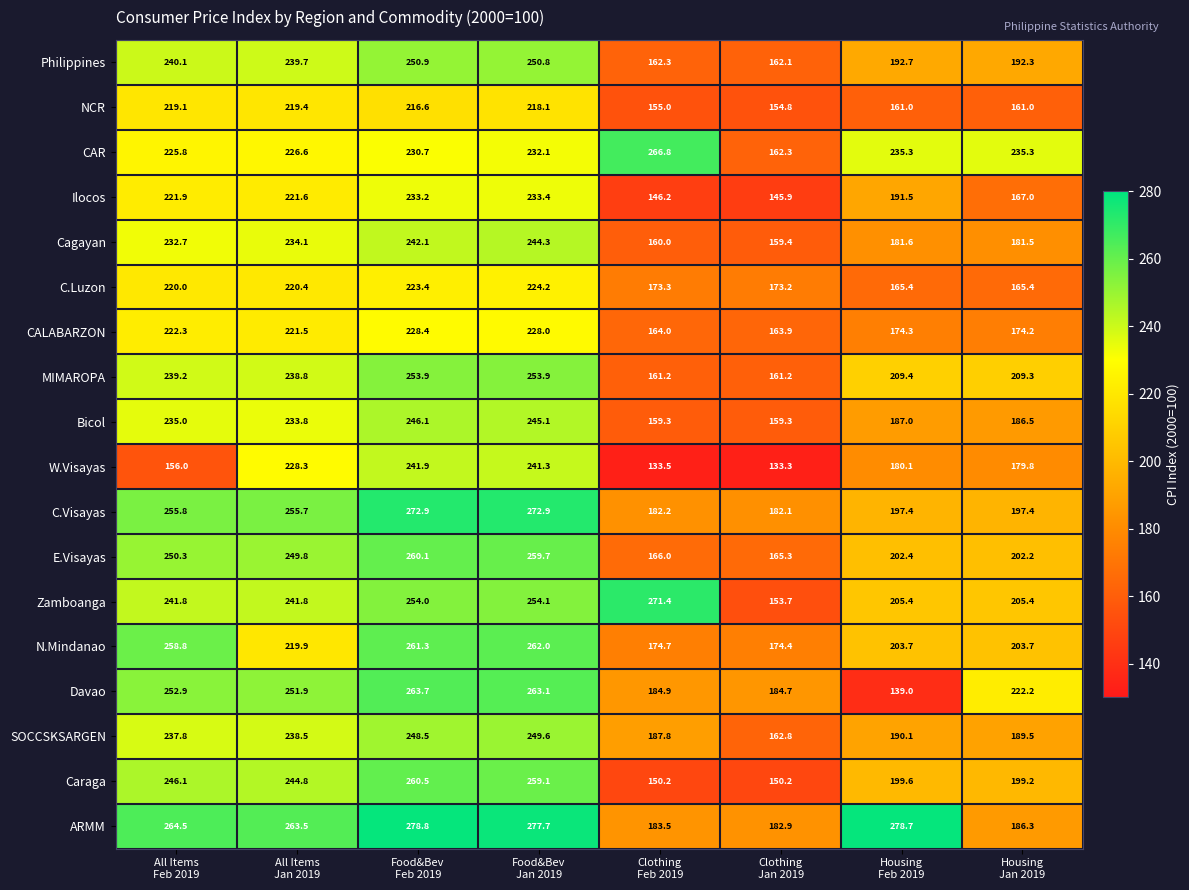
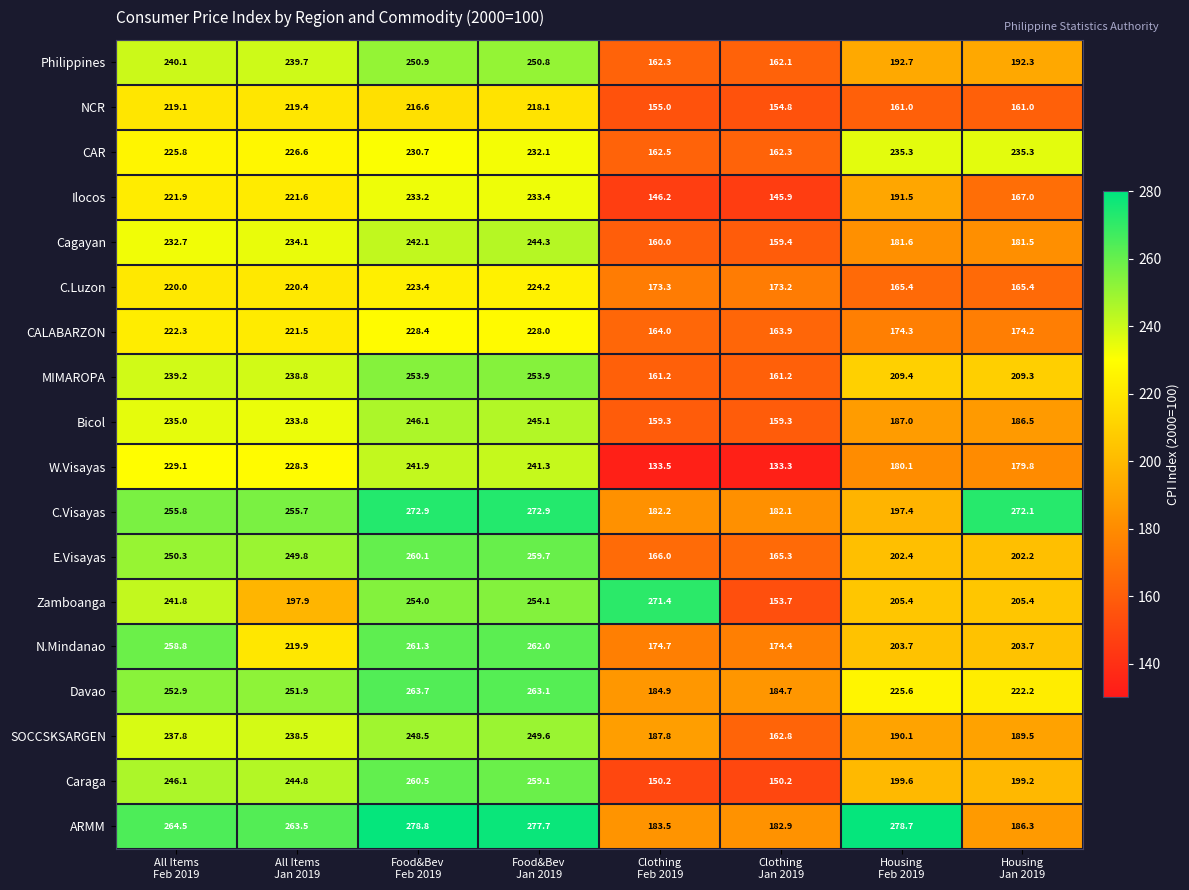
  {
    "Philippines": {
      "All Items Feb 2019": 240.1,
      "All Items Jan 2019": 239.7,
      "Food&Bev Feb 2019": 250.9,
      "Food&Bev Jan 2019": 250.8,
      "Clothing Feb 2019": 162.3,
      "Clothing Jan 2019": 162.1,
      "Housing Feb 2019": 192.7,
      "Housing Jan 2019": 192.3
    },
    "NCR": {
      "All Items Feb 2019": 219.1,
      "All Items Jan 2019": 219.4,
      "Food&Bev Feb 2019": 216.6,
      "Food&Bev Jan 2019": 218.1,
      "Clothing Feb 2019": 155.0,
      "Clothing Jan 2019": 154.8,
      "Housing Feb 2019": 161.0,
      "Housing Jan 2019": 161.0
    },
    "CAR": {
      "All Items Feb 2019": 225.8,
      "All Items Jan 2019": 226.6,
      "Food&Bev Feb 2019": 230.7,
      "Food&Bev Jan 2019": 232.1,
-     "Clothing Feb 2019": 266.8,
+     "Clothing Feb 2019": 162.5,
      "Clothing Jan 2019": 162.3,
      "Housing Feb 2019": 235.3,
      "Housing Jan 2019": 235.3
    },
    "Ilocos": {
      "All Items Feb 2019": 221.9,
      "All Items Jan 2019": 221.6,
      "Food&Bev Feb 2019": 233.2,
      "Food&Bev Jan 2019": 233.4,
      "Clothing Feb 2019": 146.2,
      "Clothing Jan 2019": 145.9,
      "Housing Feb 2019": 191.5,
      "Housing Jan 2019": 167.0
    },
    "Cagayan": {
      "All Items Feb 2019": 232.7,
      "All Items Jan 2019": 234.1,
      "Food&Bev Feb 2019": 242.1,
      "Food&Bev Jan 2019": 244.3,
      "Clothing Feb 2019": 160.0,
      "Clothing Jan 2019": 159.4,
      "Housing Feb 2019": 181.6,
      "Housing Jan 2019": 181.5
    },
    "C.Luzon": {
      "All Items Feb 2019": 220.0,
      "All Items Jan 2019": 220.4,
      "Food&Bev Feb 2019": 223.4,
      "Food&Bev Jan 2019": 224.2,
      "Clothing Feb 2019": 173.3,
      "Clothing Jan 2019": 173.2,
      "Housing Feb 2019": 165.4,
      "Housing Jan 2019": 165.4
    },
    "CALABARZON": {
      "All Items Feb 2019": 222.3,
      "All Items Jan 2019": 221.5,
      "Food&Bev Feb 2019": 228.4,
      "Food&Bev Jan 2019": 228.0,
      "Clothing Feb 2019": 164.0,
      "Clothing Jan 2019": 163.9,
      "Housing Feb 2019": 174.3,
      "Housing Jan 2019": 174.2
    },
    "MIMAROPA": {
      "All Items Feb 2019": 239.2,
      "All Items Jan 2019": 238.8,
      "Food&Bev Feb 2019": 253.9,
      "Food&Bev Jan 2019": 253.9,
      "Clothing Feb 2019": 161.2,
      "Clothing Jan 2019": 161.2,
      "Housing Feb 2019": 209.4,
      "Housing Jan 2019": 209.3
    },
    "Bicol": {
      "All Items Feb 2019": 235.0,
      "All Items Jan 2019": 233.8,
      "Food&Bev Feb 2019": 246.1,
      "Food&Bev Jan 2019": 245.1,
      "Clothing Feb 2019": 159.3,
      "Clothing Jan 2019": 159.3,
      "Housing Feb 2019": 187.0,
      "Housing Jan 2019": 186.5
    },
    "W.Visayas": {
-     "All Items Feb 2019": 156.0,
+     "All Items Feb 2019": 229.1,
      "All Items Jan 2019": 228.3,
      "Food&Bev Feb 2019": 241.9,
      "Food&Bev Jan 2019": 241.3,
      "Clothing Feb 2019": 133.5,
      "Clothing Jan 2019": 133.3,
      "Housing Feb 2019": 180.1,
      "Housing Jan 2019": 179.8
    },
    "C.Visayas": {
      "All Items Feb 2019": 255.8,
      "All Items Jan 2019": 255.7,
      "Food&Bev Feb 2019": 272.9,
      "Food&Bev Jan 2019": 272.9,
      "Clothing Feb 2019": 182.2,
      "Clothing Jan 2019": 182.1,
      "Housing Feb 2019": 197.4,
-     "Housing Jan 2019": 197.4
+     "Housing Jan 2019": 272.1
    },
    "E.Visayas": {
      "All Items Feb 2019": 250.3,
      "All Items Jan 2019": 249.8,
      "Food&Bev Feb 2019": 260.1,
      "Food&Bev Jan 2019": 259.7,
      "Clothing Feb 2019": 166.0,
      "Clothing Jan 2019": 165.3,
      "Housing Feb 2019": 202.4,
      "Housing Jan 2019": 202.2
    },
    "Zamboanga": {
      "All Items Feb 2019": 241.8,
-     "All Items Jan 2019": 241.8,
+     "All Items Jan 2019": 197.9,
      "Food&Bev Feb 2019": 254.0,
      "Food&Bev Jan 2019": 254.1,
      "Clothing Feb 2019": 271.4,
      "Clothing Jan 2019": 153.7,
      "Housing Feb 2019": 205.4,
      "Housing Jan 2019": 205.4
    },
    "N.Mindanao": {
      "All Items Feb 2019": 258.8,
      "All Items Jan 2019": 219.9,
      "Food&Bev Feb 2019": 261.3,
      "Food&Bev Jan 2019": 262.0,
      "Clothing Feb 2019": 174.7,
      "Clothing Jan 2019": 174.4,
      "Housing Feb 2019": 203.7,
      "Housing Jan 2019": 203.7
    },
    "Davao": {
      "All Items Feb 2019": 252.9,
      "All Items Jan 2019": 251.9,
      "Food&Bev Feb 2019": 263.7,
      "Food&Bev Jan 2019": 263.1,
      "Clothing Feb 2019": 184.9,
      "Clothing Jan 2019": 184.7,
-     "Housing Feb 2019": 139.0,
+     "Housing Feb 2019": 225.6,
      "Housing Jan 2019": 222.2
    },
    "SOCCSKSARGEN": {
      "All Items Feb 2019": 237.8,
      "All Items Jan 2019": 238.5,
      "Food&Bev Feb 2019": 248.5,
      "Food&Bev Jan 2019": 249.6,
      "Clothing Feb 2019": 187.8,
      "Clothing Jan 2019": 162.8,
      "Housing Feb 2019": 190.1,
      "Housing Jan 2019": 189.5
    },
    "Caraga": {
      "All Items Feb 2019": 246.1,
      "All Items Jan 2019": 244.8,
      "Food&Bev Feb 2019": 260.5,
      "Food&Bev Jan 2019": 259.1,
      "Clothing Feb 2019": 150.2,
      "Clothing Jan 2019": 150.2,
      "Housing Feb 2019": 199.6,
      "Housing Jan 2019": 199.2
    },
    "ARMM": {
      "All Items Feb 2019": 264.5,
      "All Items Jan 2019": 263.5,
      "Food&Bev Feb 2019": 278.8,
      "Food&Bev Jan 2019": 277.7,
      "Clothing Feb 2019": 183.5,
      "Clothing Jan 2019": 182.9,
      "Housing Feb 2019": 278.7,
      "Housing Jan 2019": 186.3
    }
  }
